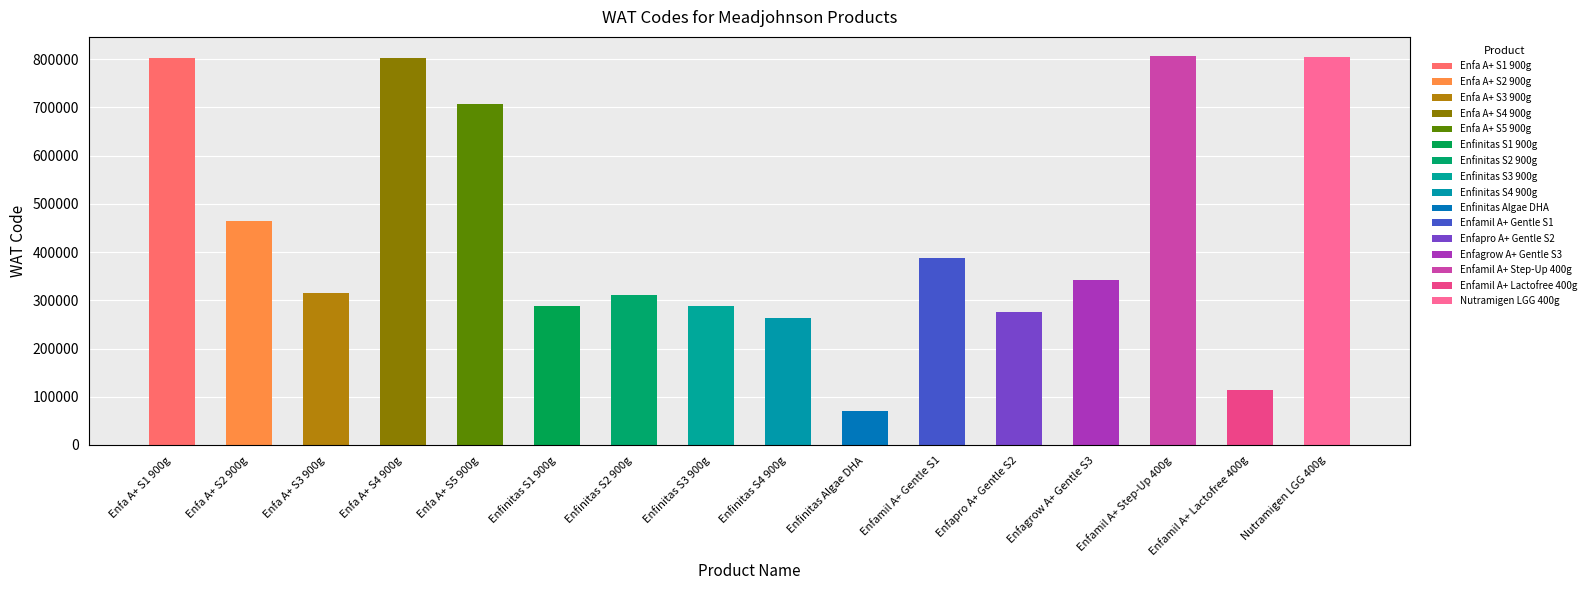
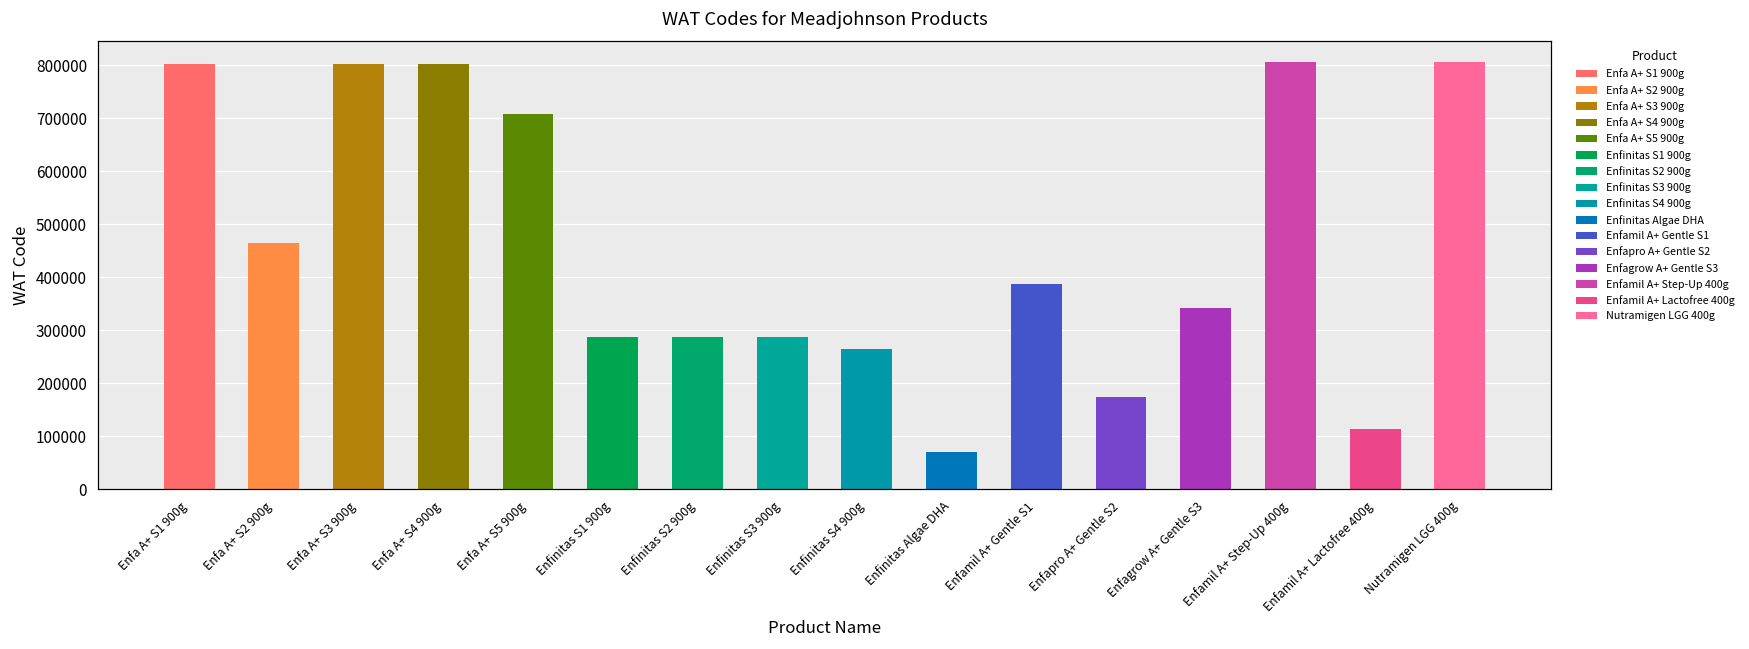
  {
    "Enfa A+ S1 900g": 800000,
    "Enfa A+ S2 900g": 460000,
-   "Enfa A+ S3 900g": 310000,
+   "Enfa A+ S3 900g": 800000,
    "Enfa A+ S4 900g": 800000,
    "Enfa A+ S5 900g": 710000,
    "Enfinitas S1 900g": 290000,
-   "Enfinitas S2 900g": 310000,
+   "Enfinitas S2 900g": 290000,
    "Enfinitas S3 900g": 290000,
    "Enfinitas S4 900g": 260000,
    "Enfinitas Algae DHA": 70000,
    "Enfamil A+ Gentle S1": 390000,
-   "Enfapro A+ Gentle S2": 280000,
+   "Enfapro A+ Gentle S2": 170000,
    "Enfagrow A+ Gentle S3": 340000,
    "Enfamil A+ Step-Up 400g": 810000,
    "Enfamil A+ Lactofree 400g": 110000,
    "Nutramigen LGG 400g": 810000
  }
